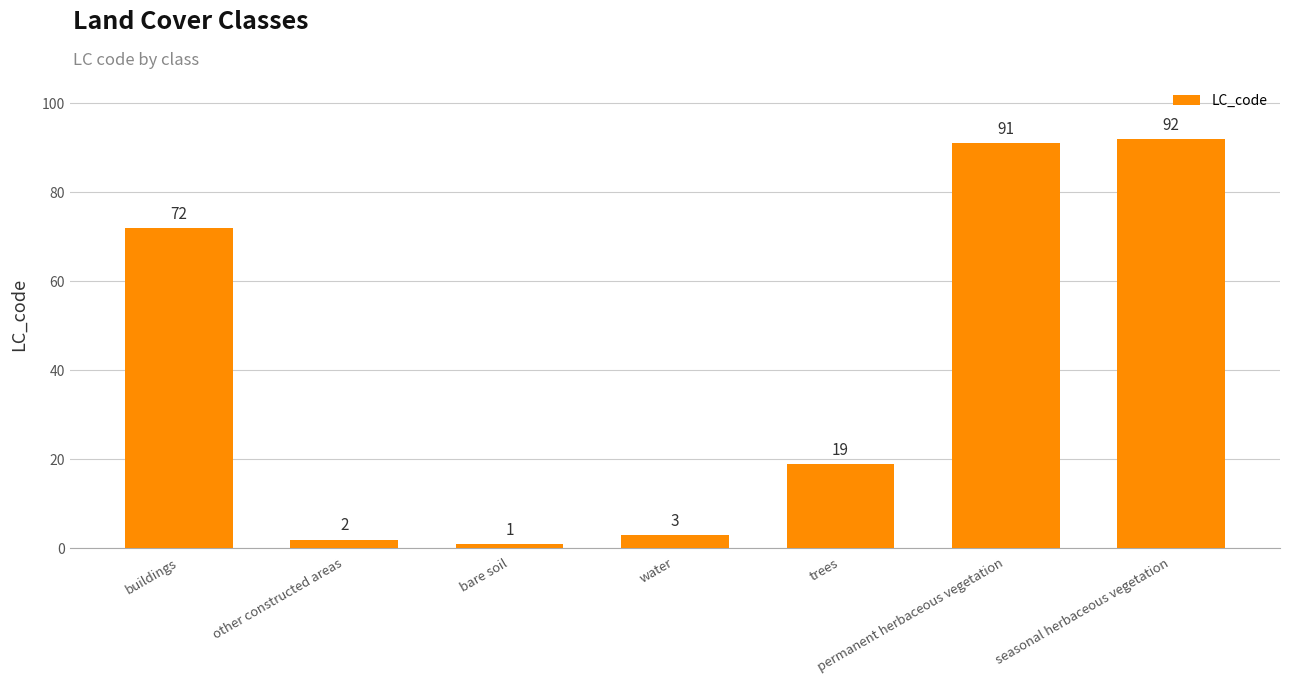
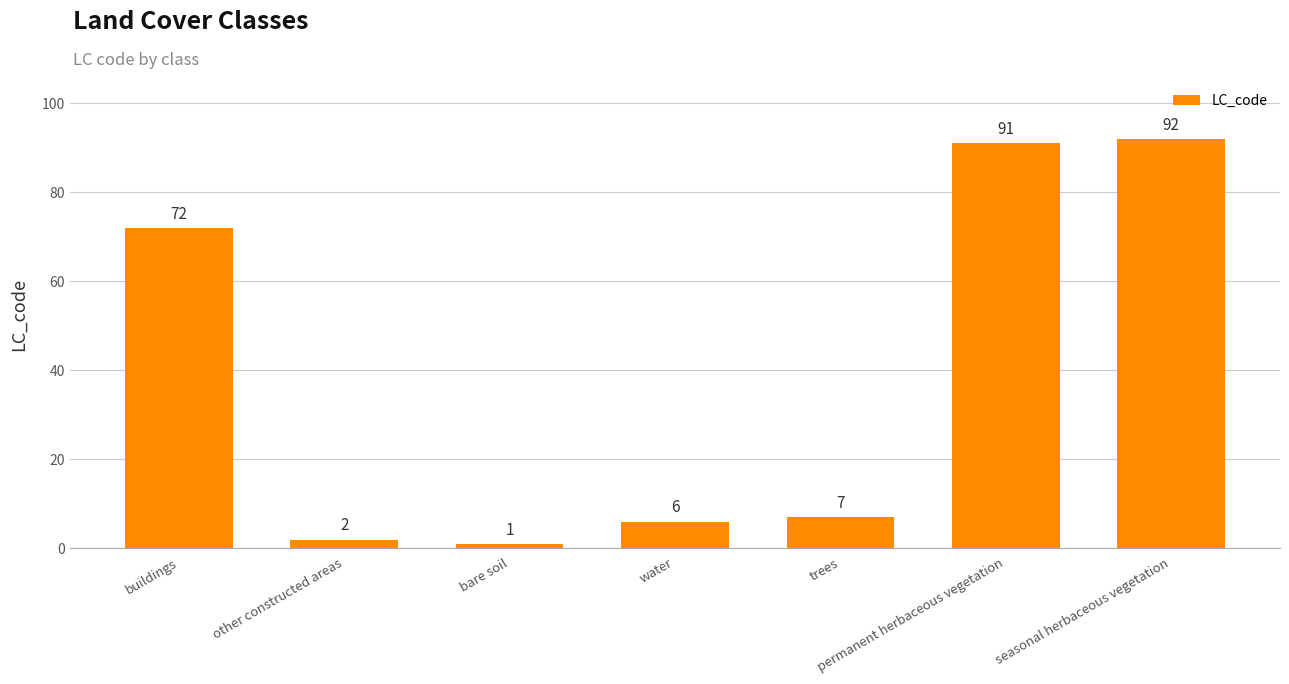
  {
    "buildings": 72,
    "other constructed areas": 2,
    "bare soil": 1,
-   "water": 3,
-   "trees": 19,
+   "water": 6,
+   "trees": 7,
    "permanent herbaceous vegetation": 91,
    "seasonal herbaceous vegetation": 92
  }
